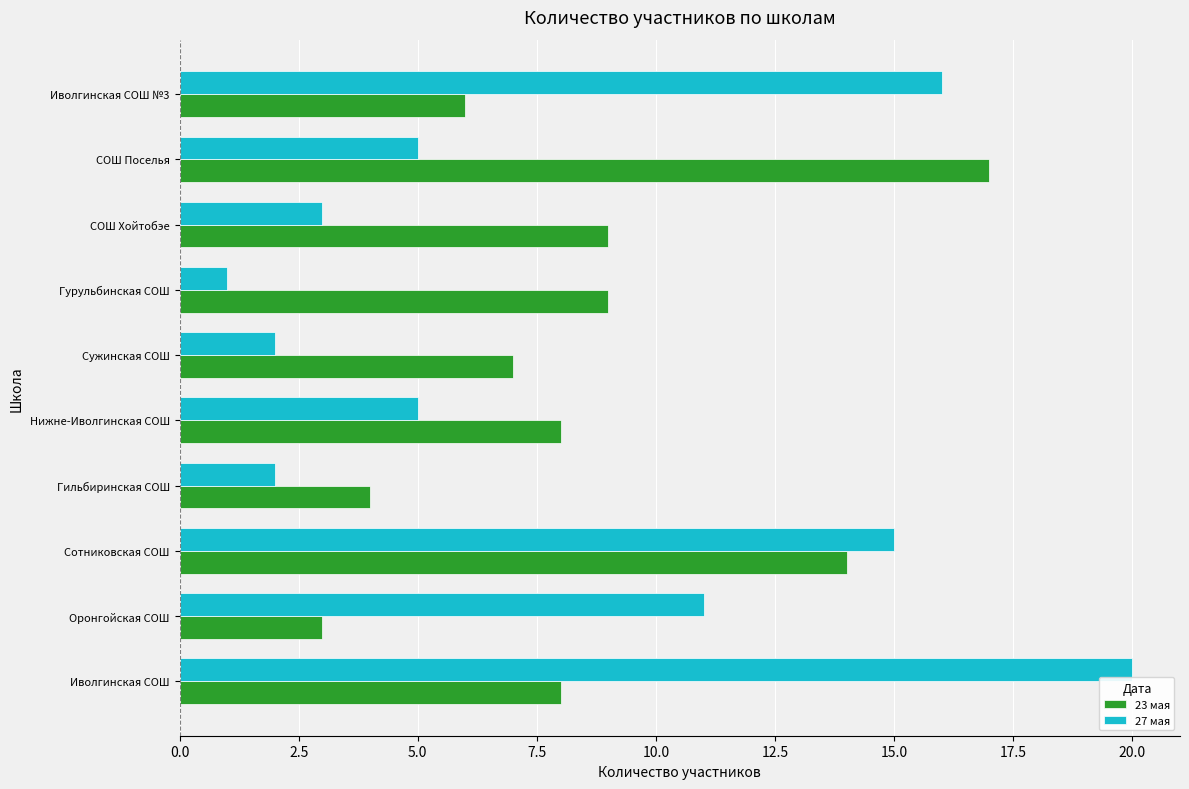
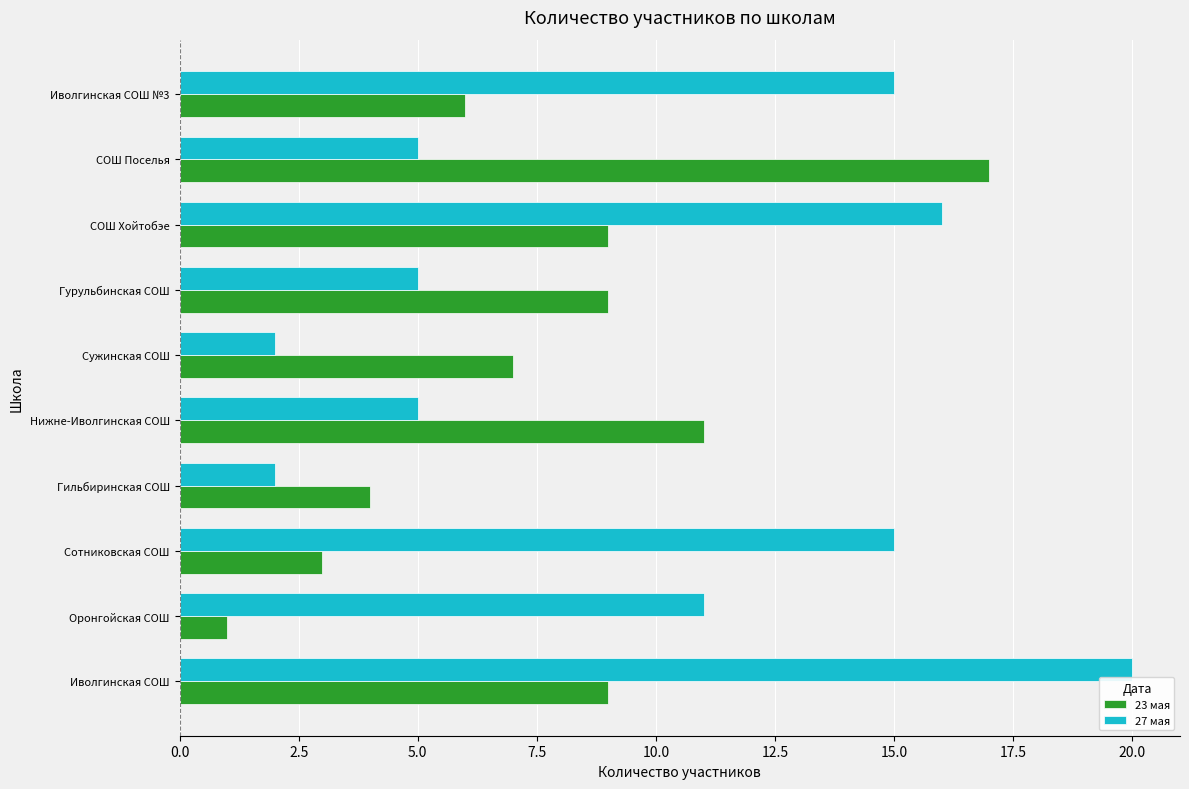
  {
    "23 мая": {
      "Иволгинская СОШ №3": 6,
      "СОШ Поселья": 17,
      "СОШ Хойтобэе": 9,
      "Гурульбинская СОШ": 9,
      "Сужинская СОШ": 7,
-     "Нижне-Иволгинская СОШ": 8,
+     "Нижне-Иволгинская СОШ": 11,
      "Гильбиринская СОШ": 4,
-     "Сотниковская СОШ": 14,
-     "Оронгойская СОШ": 3,
-     "Иволгинская СОШ": 8
+     "Сотниковская СОШ": 3,
+     "Оронгойская СОШ": 1,
+     "Иволгинская СОШ": 9
    },
    "27 мая": {
-     "Иволгинская СОШ №3": 16,
+     "Иволгинская СОШ №3": 15,
      "СОШ Поселья": 5,
-     "СОШ Хойтобэе": 3,
-     "Гурульбинская СОШ": 1,
+     "СОШ Хойтобэе": 16,
+     "Гурульбинская СОШ": 5,
      "Сужинская СОШ": 2,
      "Нижне-Иволгинская СОШ": 5,
      "Гильбиринская СОШ": 2,
      "Сотниковская СОШ": 15,
      "Оронгойская СОШ": 11,
      "Иволгинская СОШ": 20
    }
  }
